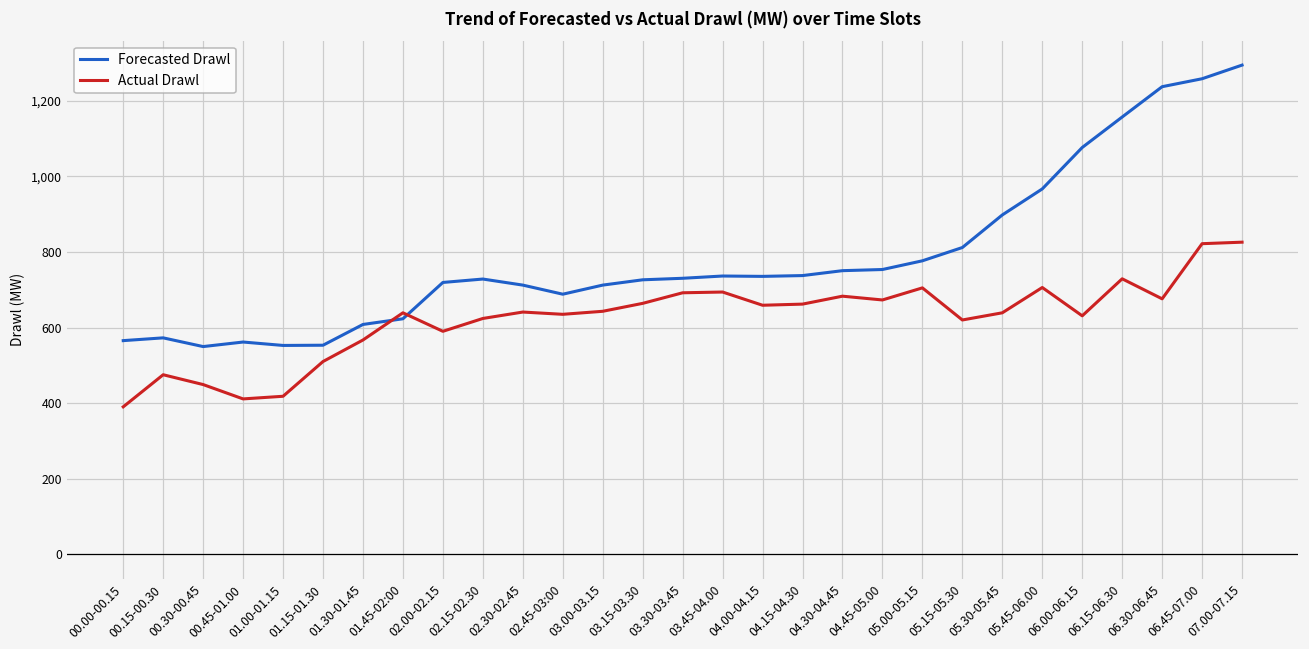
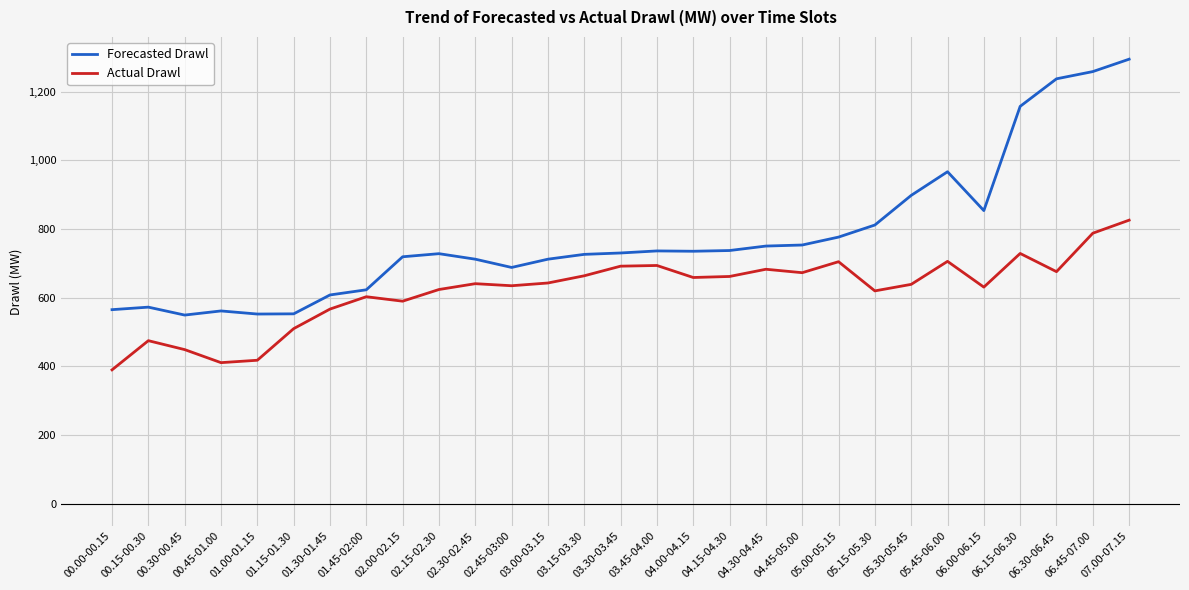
  {
    "Forecasted Drawl": {
      "00.00-00.15": "570",
      "00.15-00.30": "570",
      "00.30-00.45": "550",
      "00.45-01.00": "560",
      "01.00-01.15": "550",
      "01.15-01.30": "550",
      "01.30-01.45": "610",
      "01.45-02:00": "620",
      "02.00-02.15": "720",
      "02.15-02.30": "730",
      "02.30-02.45": "710",
      "02.45-03:00": "690",
      "03.00-03.15": "710",
      "03.15-03.30": "730",
      "03.30-03.45": "730",
      "03.45-04.00": "740",
      "04.00-04.15": "740",
      "04.15-04.30": "740",
      "04.30-04.45": "750",
      "04.45-05.00": "750",
      "05.00-05.15": "780",
      "05.15-05.30": "810",
      "05.30-05.45": "900",
      "05.45-06.00": "970",
-     "06.00-06.15": "1,080",
+     "06.00-06.15": "850",
      "06.15-06.30": "1,160",
      "06.30-06.45": "1,240",
      "06.45-07.00": "1,260",
      "07.00-07.15": "1,290"
    },
    "Actual Drawl": {
      "00.00-00.15": "390",
      "00.15-00.30": "480",
      "00.30-00.45": "450",
      "00.45-01.00": "410",
      "01.00-01.15": "420",
      "01.15-01.30": "510",
      "01.30-01.45": "570",
-     "01.45-02:00": "640",
+     "01.45-02:00": "600",
      "02.00-02.15": "590",
      "02.15-02.30": "620",
      "02.30-02.45": "640",
      "02.45-03:00": "640",
      "03.00-03.15": "640",
      "03.15-03.30": "660",
      "03.30-03.45": "690",
      "03.45-04.00": "690",
      "04.00-04.15": "660",
      "04.15-04.30": "660",
      "04.30-04.45": "680",
      "04.45-05.00": "670",
      "05.00-05.15": "710",
      "05.15-05.30": "620",
      "05.30-05.45": "640",
      "05.45-06.00": "710",
      "06.00-06.15": "630",
      "06.15-06.30": "730",
      "06.30-06.45": "680",
-     "06.45-07.00": "820",
+     "06.45-07.00": "790",
      "07.00-07.15": "830"
    }
  }
